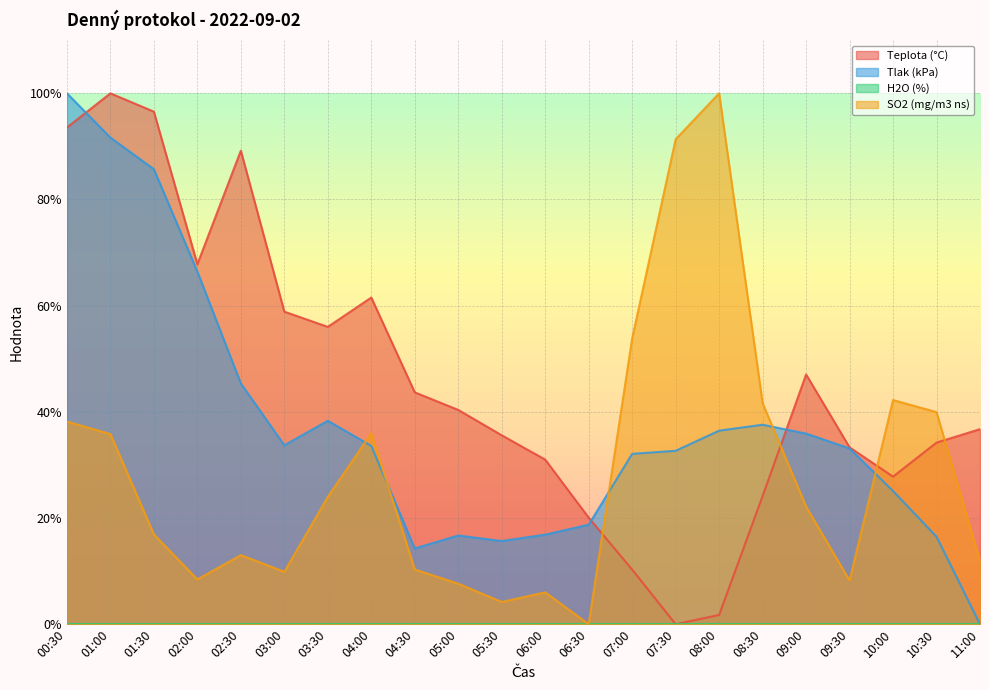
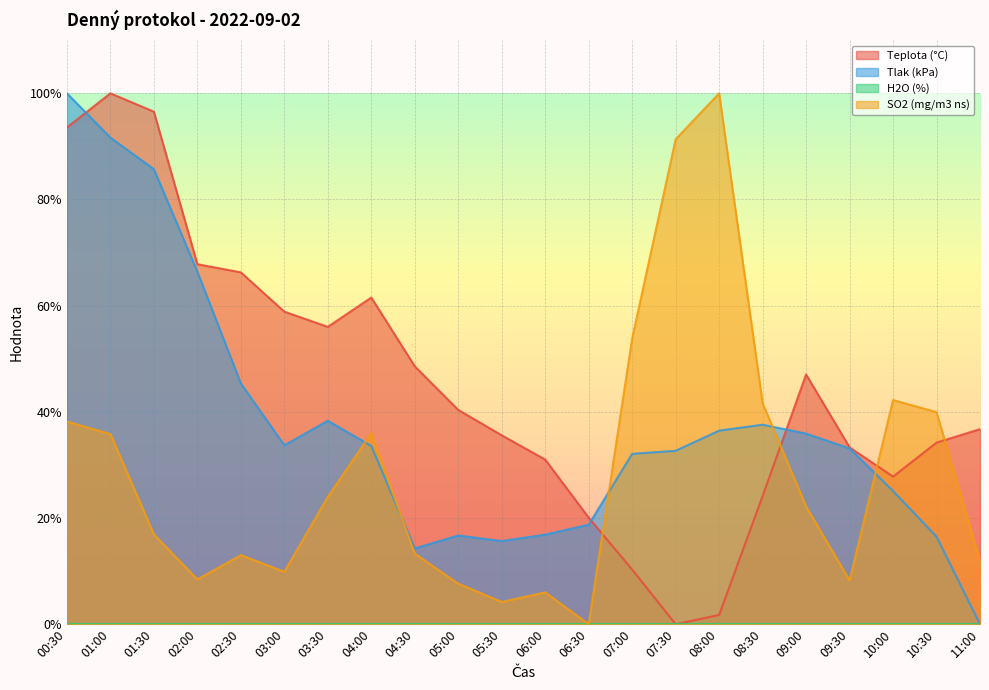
  {
    "Teplota (°C)": {
      "00:30": "94%",
      "01:00": "100%",
      "01:30": "97%",
      "02:00": "68%",
-     "02:30": "89%",
+     "02:30": "66%",
      "03:00": "59%",
      "03:30": "56%",
      "04:00": "62%",
-     "04:30": "44%",
+     "04:30": "49%",
      "05:00": "40%",
      "05:30": "36%",
      "06:00": "31%",
      "06:30": "20%",
      "07:00": "10%",
      "08:00": "2%",
      "08:30": "24%",
      "09:00": "47%",
      "10:00": "28%",
      "10:30": "34%",
      "11:00": "37%"
    },
    "Tlak (kPa)": {
      "00:30": "100%",
      "01:00": "92%",
      "01:30": "86%",
      "02:00": "66%",
      "02:30": "45%",
      "03:00": "34%",
      "03:30": "38%",
      "04:00": "34%",
      "04:30": "14%",
      "05:00": "17%",
      "05:30": "16%",
      "06:00": "17%",
      "06:30": "19%",
      "07:00": "32%",
      "07:30": "33%",
      "08:00": "36%",
      "08:30": "38%",
      "09:00": "36%",
      "10:00": "25%",
      "10:30": "16%"
    },
    "H2O (%)": {
      "00:30": "0%",
      "01:00": "0%",
      "01:30": "0%",
      "02:00": "0%",
      "02:30": "0%",
      "03:00": "0%",
      "03:30": "0%",
      "04:00": "0%",
      "04:30": "0%",
      "05:00": "0%",
      "05:30": "0%",
      "06:00": "0%",
      "07:00": "0%",
      "08:00": "0%",
      "08:30": "0%",
      "09:00": "0%",
      "09:30": "0%",
      "10:00": "0%",
      "10:30": "0%"
    },
    "SO2 (mg/m3 ns)": {
      "00:30": "38%",
      "01:00": "36%",
      "01:30": "17%",
      "02:00": "8%",
      "02:30": "13%",
      "03:00": "10%",
      "03:30": "24%",
      "04:00": "36%",
-     "04:30": "10%",
+     "04:30": "13%",
      "05:00": "8%",
      "05:30": "4%",
      "06:00": "6%",
      "07:00": "54%",
      "07:30": "91%",
      "08:00": "100%",
      "08:30": "42%",
      "09:00": "22%",
      "09:30": "8%",
      "10:00": "42%",
      "10:30": "40%",
      "11:00": "12%"
    }
  }
